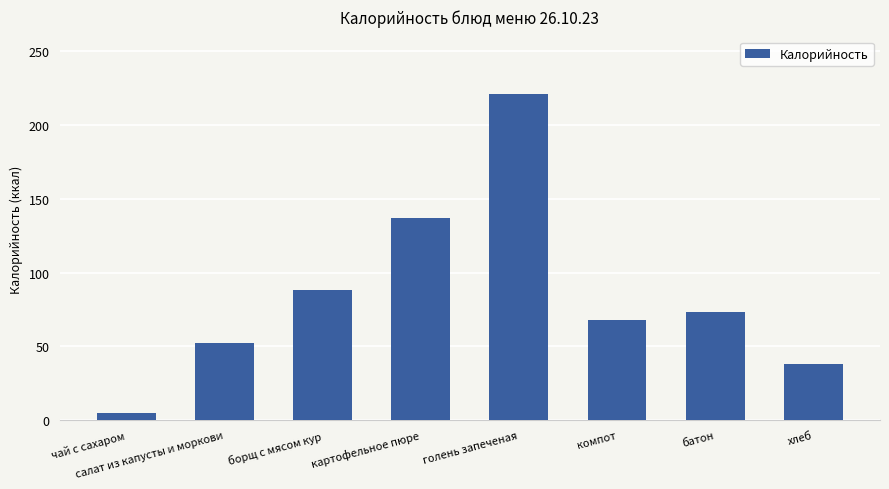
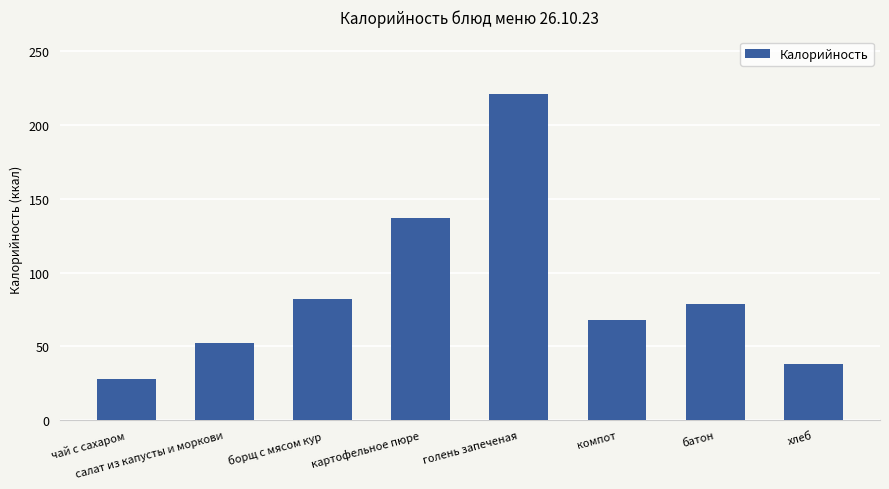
  {
-   "чай с сахаром": 5,
+   "чай с сахаром": 28,
    "салат из капусты и моркови": 52,
-   "борщ с мясом кур": 88,
+   "борщ с мясом кур": 82,
    "картофельное пюре": 137,
    "голень запеченая": 221,
    "компот": 68,
-   "батон": 73,
+   "батон": 79,
    "хлеб": 38
  }
